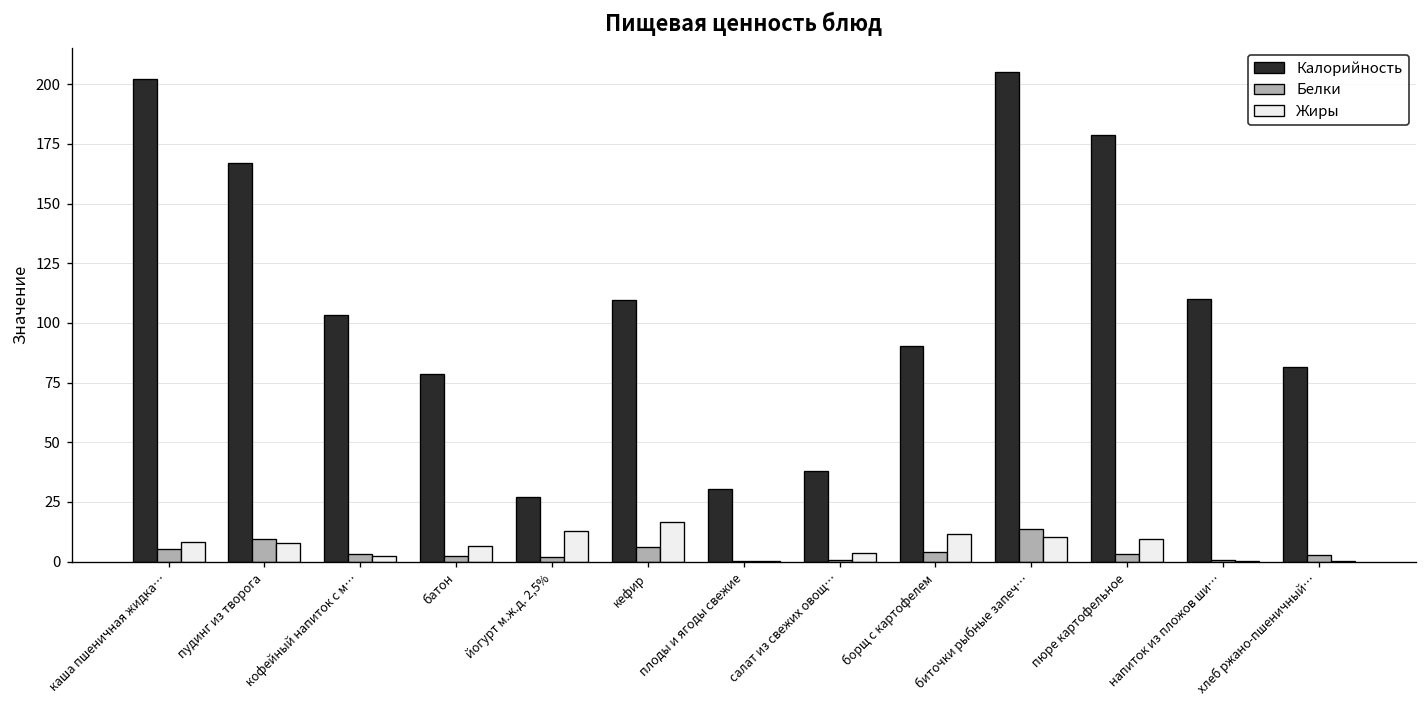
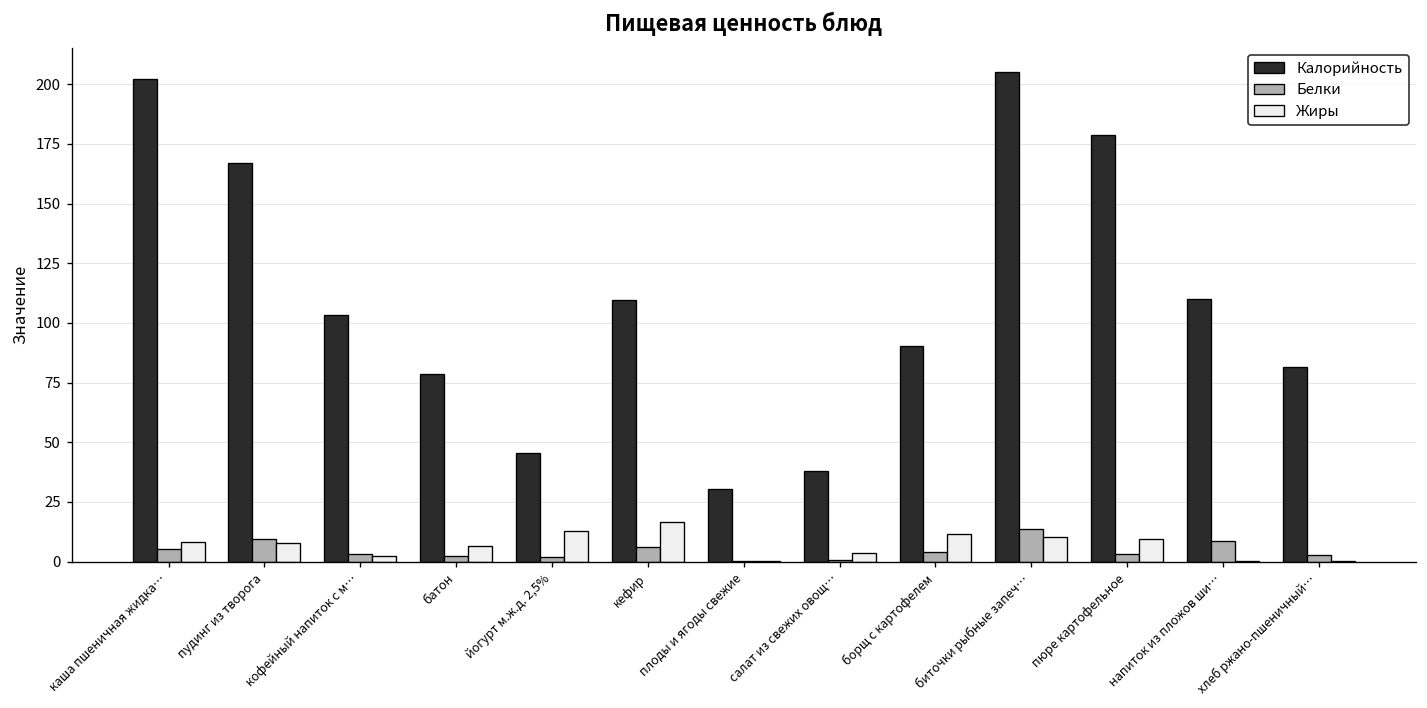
  {
    "Калорийность": {
      "каша пшеничная жидка…": 202,
      "пудинг из творога": 167,
      "кофейный напиток с м…": 104,
      "батон": 79,
-     "йогурт м.ж.д. 2,5%": 27,
+     "йогурт м.ж.д. 2,5%": 46,
      "кефир": 110,
      "плоды и ягоды свежие": 30,
      "салат из свежих овощ…": 38,
      "борщ с картофелем": 90,
      "биточки рыбные запеч…": 205,
      "пюре картофельное": 179,
      "напиток из пложов ши…": 110,
      "хлеб ржано-пшеничный…": 82
    },
    "Белки": {
      "каша пшеничная жидка…": 5,
      "пудинг из творога": 10,
      "кофейный напиток с м…": 3,
      "батон": 2,
      "йогурт м.ж.д. 2,5%": 2,
      "кефир": 6,
      "борщ с картофелем": 4,
      "биточки рыбные запеч…": 14,
      "пюре картофельное": 3,
-     "напиток из пложов ши…": 1,
+     "напиток из пложов ши…": 9,
      "хлеб ржано-пшеничный…": 3
    },
    "Жиры": {
      "каша пшеничная жидка…": 8,
      "пудинг из творога": 8,
      "кофейный напиток с м…": 2,
      "батон": 6,
      "йогурт м.ж.д. 2,5%": 13,
      "кефир": 17,
      "салат из свежих овощ…": 4,
      "борщ с картофелем": 12,
      "биточки рыбные запеч…": 10,
      "пюре картофельное": 9
    }
  }
